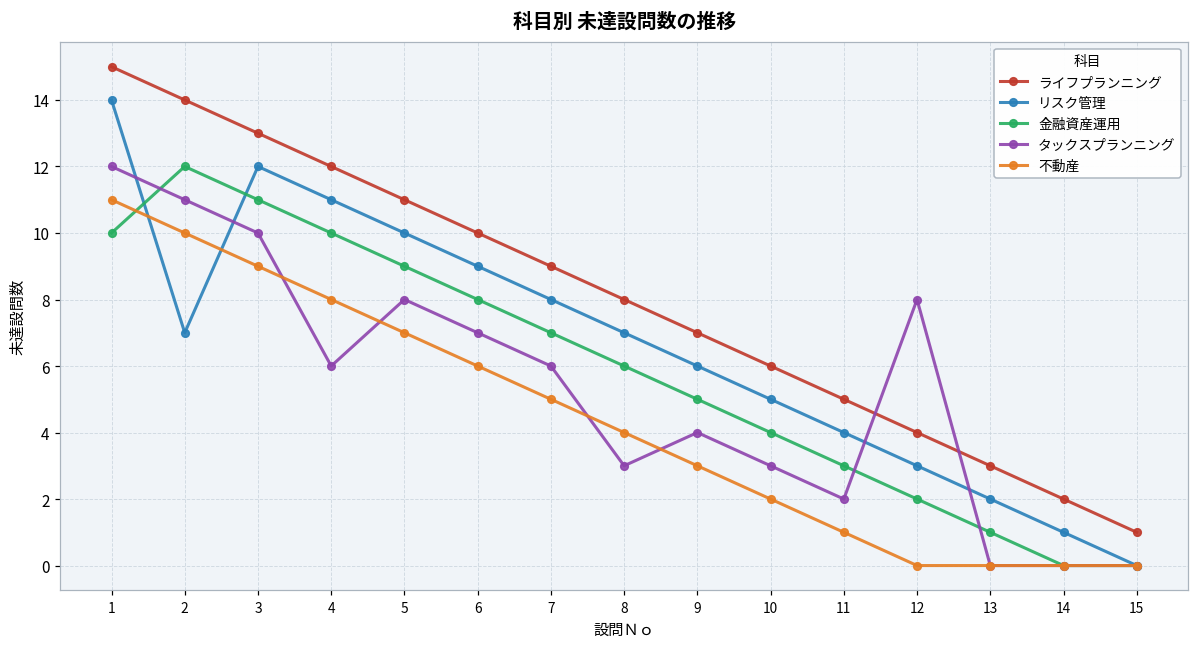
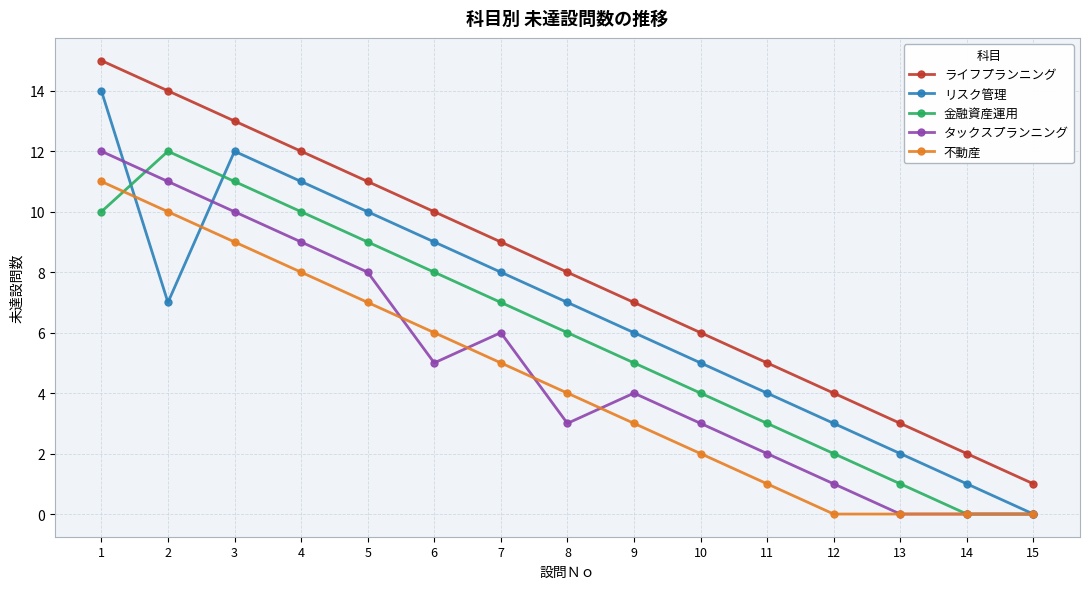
  {
    "ライフプランニング": {
      "1": 15,
      "2": 14,
      "3": 13,
      "4": 12,
      "5": 11,
      "6": 10,
      "7": 9,
      "8": 8,
      "9": 7,
      "10": 6,
      "11": 5,
      "12": 4,
      "13": 3,
      "14": 2,
      "15": 1
    },
    "リスク管理": {
      "1": 14,
      "2": 7,
      "3": 12,
      "4": 11,
      "5": 10,
      "6": 9,
      "7": 8,
      "8": 7,
      "9": 6,
      "10": 5,
      "11": 4,
      "12": 3,
      "13": 2,
      "14": 1
    },
    "金融資産運用": {
      "1": 10,
      "2": 12,
      "3": 11,
      "4": 10,
      "5": 9,
      "6": 8,
      "7": 7,
      "8": 6,
      "9": 5,
      "10": 4,
      "11": 3,
      "12": 2,
      "13": 1
    },
    "タックスプランニング": {
      "1": 12,
      "2": 11,
      "3": 10,
-     "4": 6,
+     "4": 9,
      "5": 8,
-     "6": 7,
+     "6": 5,
      "7": 6,
      "8": 3,
      "9": 4,
      "10": 3,
      "11": 2,
-     "12": 8
+     "12": 1
    },
    "不動産": {
      "1": 11,
      "2": 10,
      "3": 9,
      "4": 8,
      "5": 7,
      "6": 6,
      "7": 5,
      "8": 4,
      "9": 3,
      "10": 2,
      "11": 1,
      "12": 0
    }
  }
